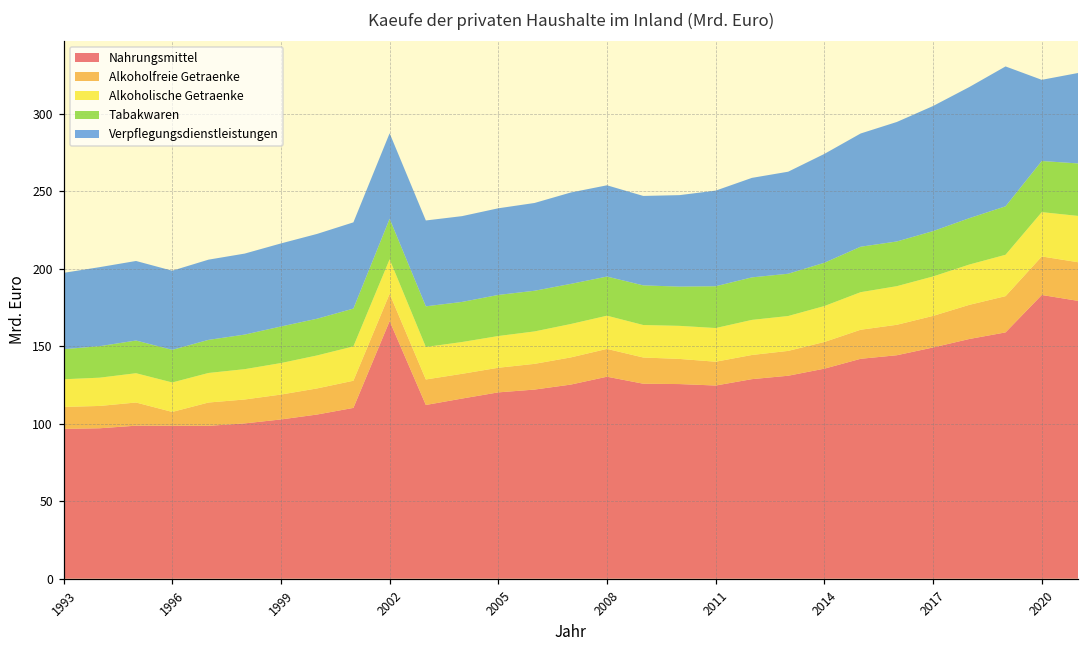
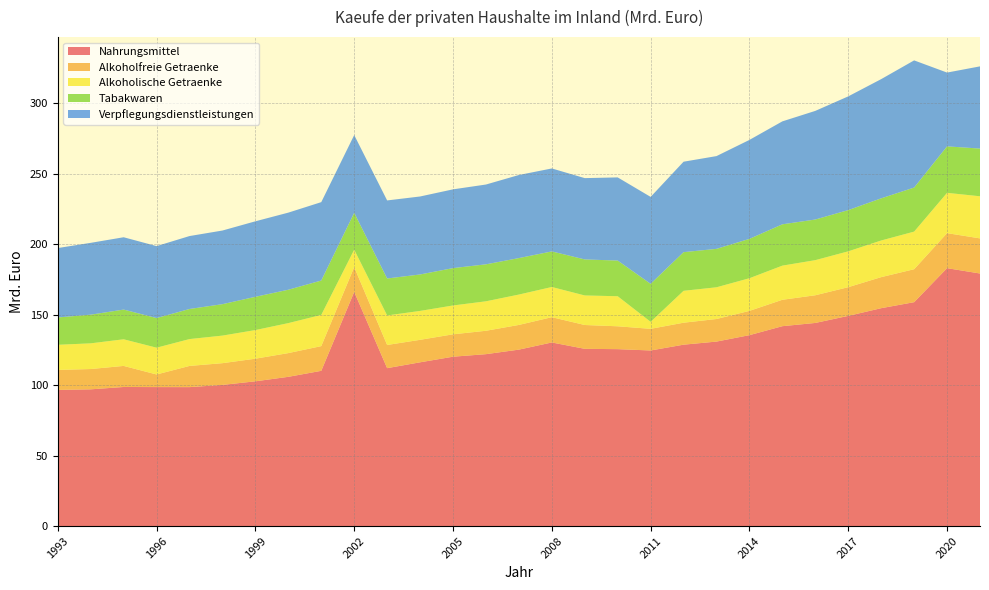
  {
    "Nahrungsmittel": {
      "1993": 97,
      "1996": 99,
      "1999": 103,
      "2002": 166,
      "2005": 120,
      "2008": 130,
      "2011": 125,
      "2014": 135,
      "2017": 149,
      "2020": 183
    },
    "Alkoholfreie Getraenke": {
      "1993": 14,
      "1996": 9,
      "1999": 16,
      "2002": 18,
      "2005": 16,
      "2008": 18,
      "2011": 15,
      "2014": 17,
      "2017": 20,
      "2020": 25
    },
    "Alkoholische Getraenke": {
      "1993": 18,
      "1996": 19,
      "1999": 20,
-     "2002": 22,
+     "2002": 12,
      "2005": 20,
      "2008": 21,
-     "2011": 22,
+     "2011": 5,
      "2014": 23,
      "2017": 25,
      "2020": 29
    },
    "Tabakwaren": {
      "1993": 19,
      "1996": 21,
      "1999": 24,
      "2002": 26,
      "2005": 27,
      "2008": 25,
      "2011": 27,
      "2014": 28,
      "2017": 29,
      "2020": 33
    },
    "Verpflegungsdienstleistungen": {
      "1993": 49,
      "1996": 51,
      "1999": 54,
      "2002": 55,
      "2005": 56,
      "2008": 59,
      "2011": 62,
      "2014": 70,
      "2017": 81,
      "2020": 52
    }
  }
